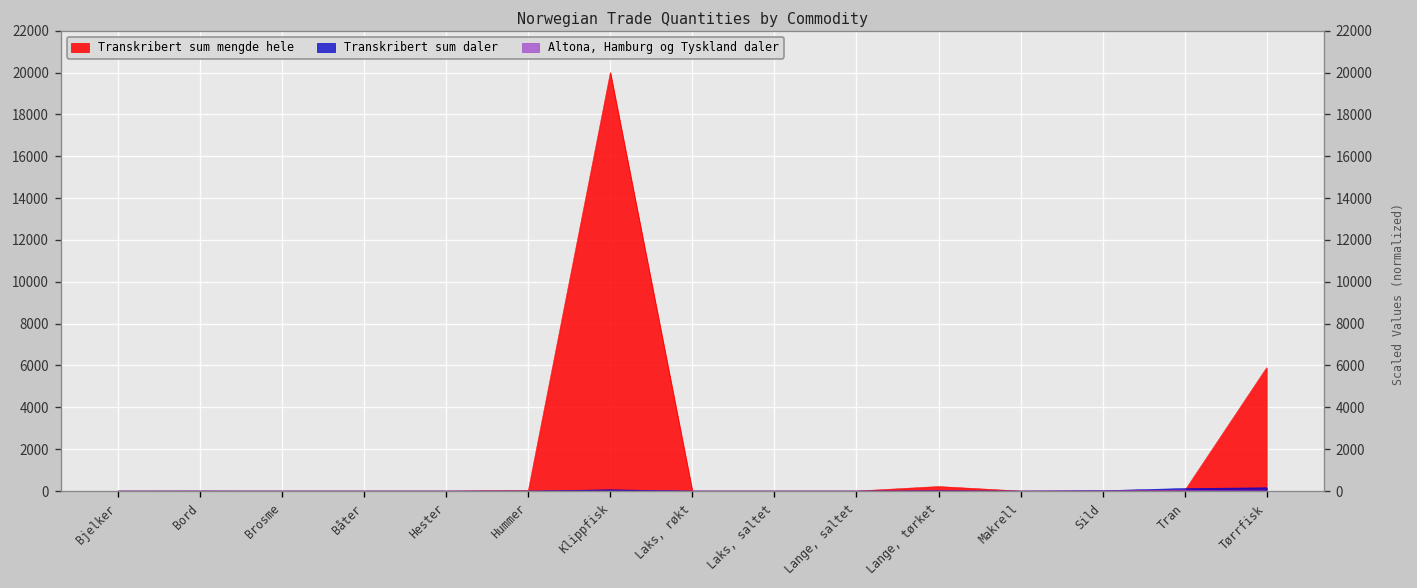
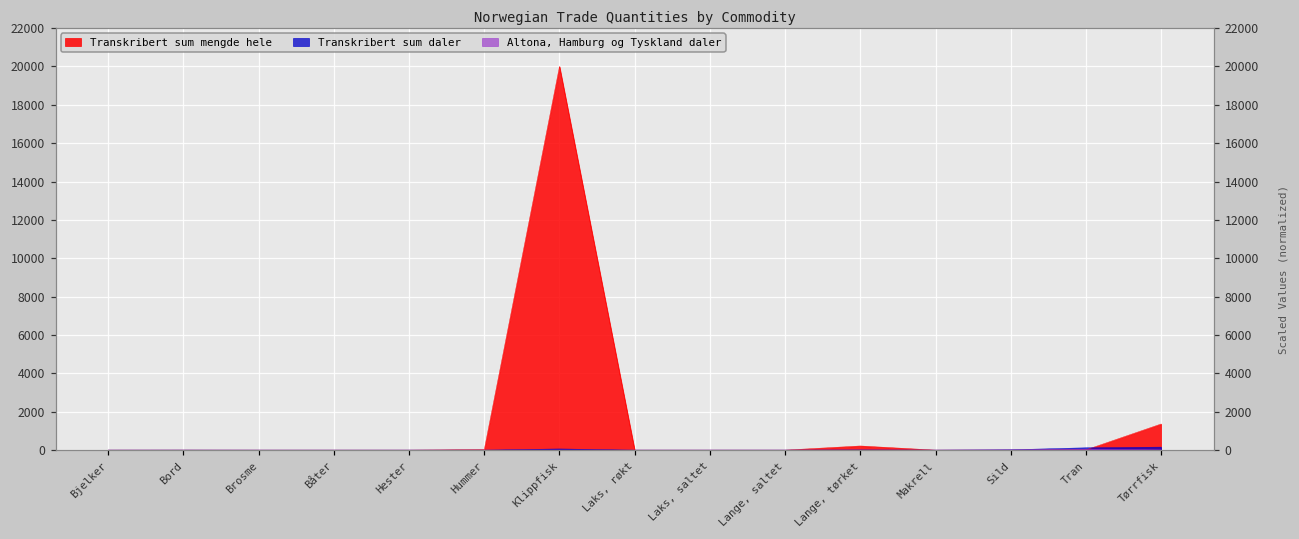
  {
    "Transkribert sum mengde hele": {
      "Klippfisk": 20000,
      "Lange, tørket": 200,
-     "Tørrfisk": 5900
+     "Tørrfisk": 1400
    }
  }
